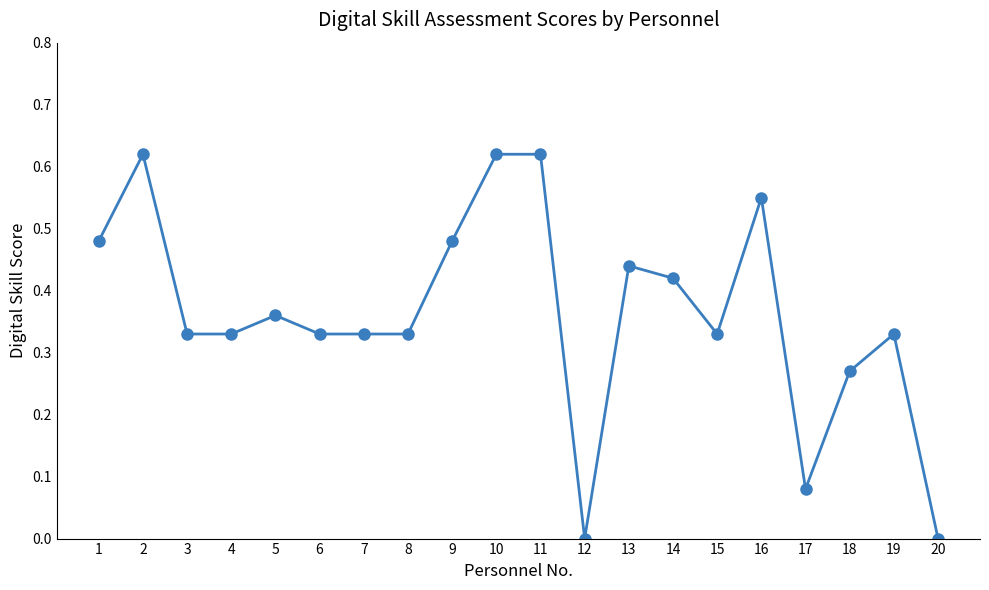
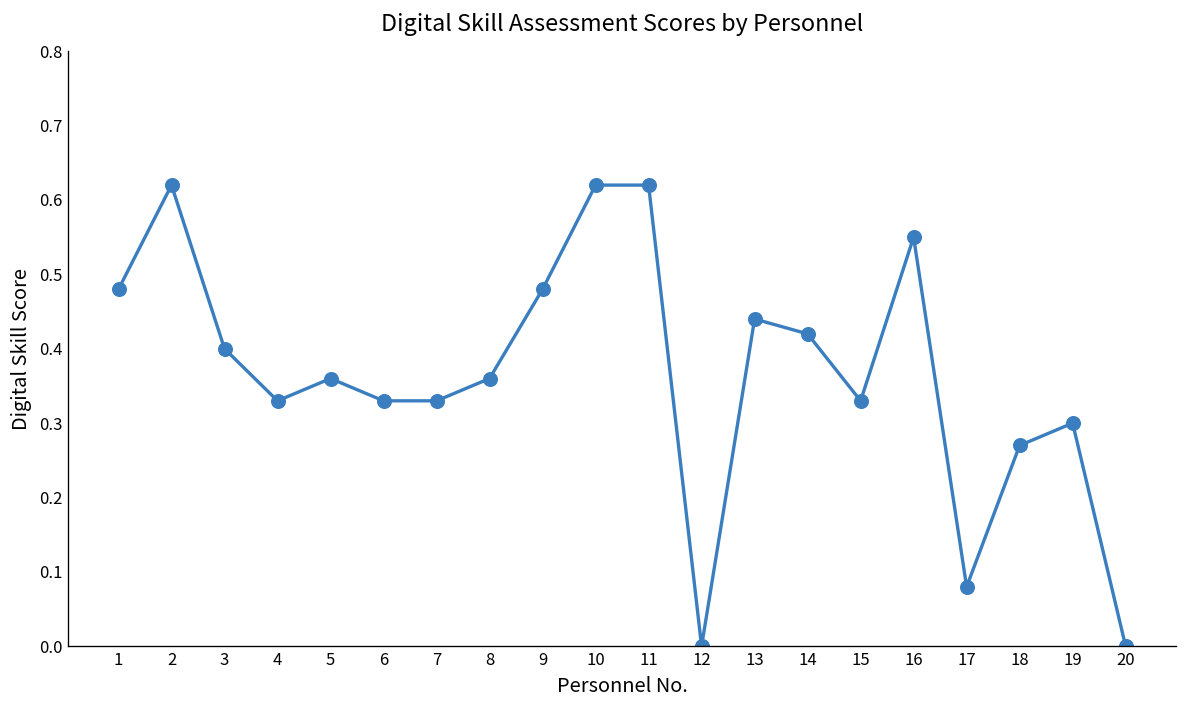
  {
    "1": 0.48,
    "2": 0.62,
-   "3": 0.33,
+   "3": 0.40,
    "4": 0.33,
    "5": 0.36,
    "6": 0.33,
    "7": 0.33,
-   "8": 0.33,
+   "8": 0.36,
    "9": 0.48,
    "10": 0.62,
    "11": 0.62,
    "12": 0.00,
    "13": 0.44,
    "14": 0.42,
    "15": 0.33,
    "16": 0.55,
    "17": 0.08,
    "18": 0.27,
-   "19": 0.33,
+   "19": 0.30,
    "20": 0.00
  }
